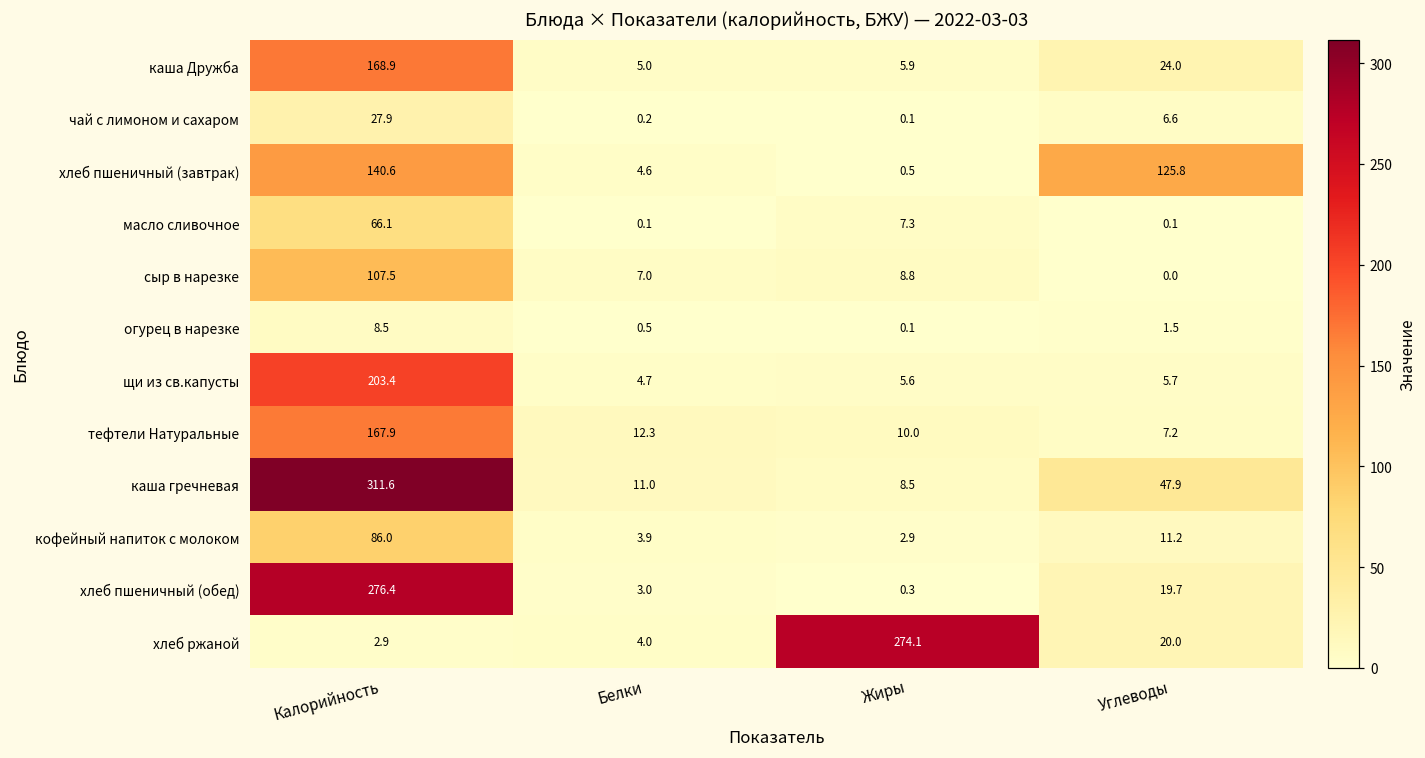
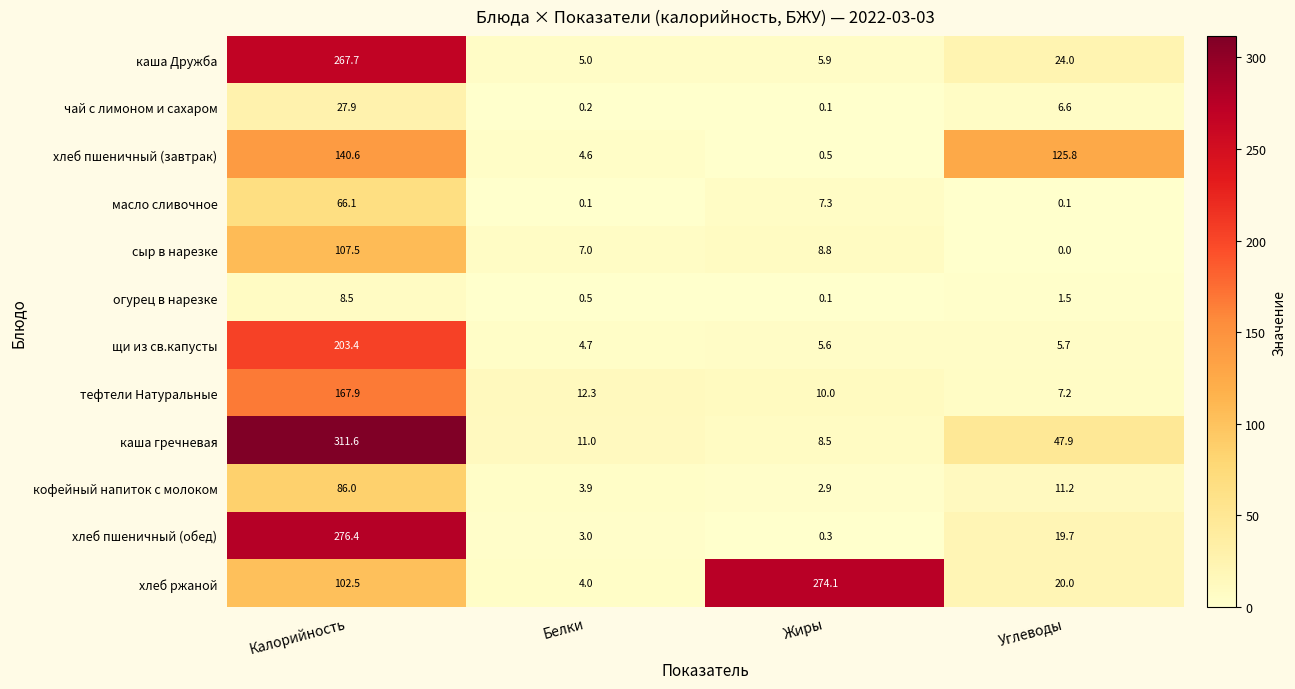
  {
    "каша Дружба": {
-     "Калорийность": 168.9,
+     "Калорийность": 267.7,
      "Белки": 5.0,
      "Жиры": 5.9,
      "Углеводы": 24.0
    },
    "чай с лимоном и сахаром": {
      "Калорийность": 27.9,
      "Белки": 0.2,
      "Жиры": 0.1,
      "Углеводы": 6.6
    },
    "хлеб пшеничный (завтрак)": {
      "Калорийность": 140.6,
      "Белки": 4.6,
      "Жиры": 0.5,
      "Углеводы": 125.8
    },
    "масло сливочное": {
      "Калорийность": 66.1,
      "Белки": 0.1,
      "Жиры": 7.3,
      "Углеводы": 0.1
    },
    "сыр в нарезке": {
      "Калорийность": 107.5,
      "Белки": 7.0,
      "Жиры": 8.8,
      "Углеводы": 0.0
    },
    "огурец в нарезке": {
      "Калорийность": 8.5,
      "Белки": 0.5,
      "Жиры": 0.1,
      "Углеводы": 1.5
    },
    "щи из св.капусты": {
      "Калорийность": 203.4,
      "Белки": 4.7,
      "Жиры": 5.6,
      "Углеводы": 5.7
    },
    "тефтели Натуральные": {
      "Калорийность": 167.9,
      "Белки": 12.3,
      "Жиры": 10.0,
      "Углеводы": 7.2
    },
    "каша гречневая": {
      "Калорийность": 311.6,
      "Белки": 11.0,
      "Жиры": 8.5,
      "Углеводы": 47.9
    },
    "кофейный напиток с молоком": {
      "Калорийность": 86.0,
      "Белки": 3.9,
      "Жиры": 2.9,
      "Углеводы": 11.2
    },
    "хлеб пшеничный (обед)": {
      "Калорийность": 276.4,
      "Белки": 3.0,
      "Жиры": 0.3,
      "Углеводы": 19.7
    },
    "хлеб ржаной": {
-     "Калорийность": 2.9,
+     "Калорийность": 102.5,
      "Белки": 4.0,
      "Жиры": 274.1,
      "Углеводы": 20.0
    }
  }
